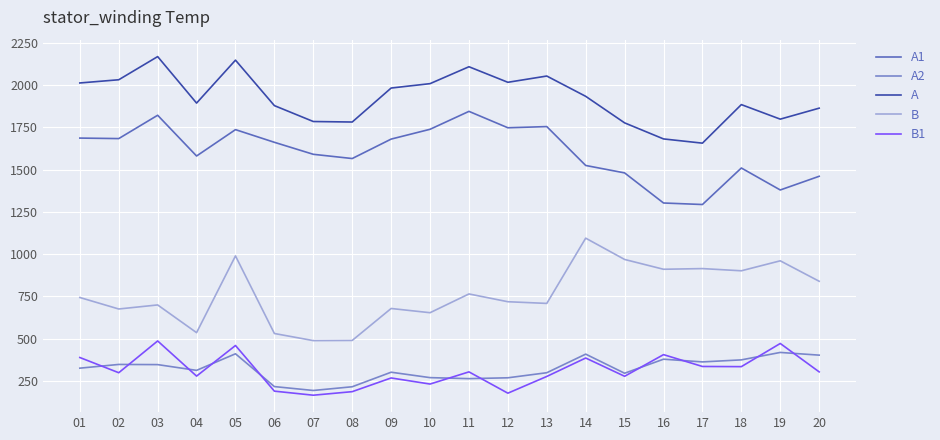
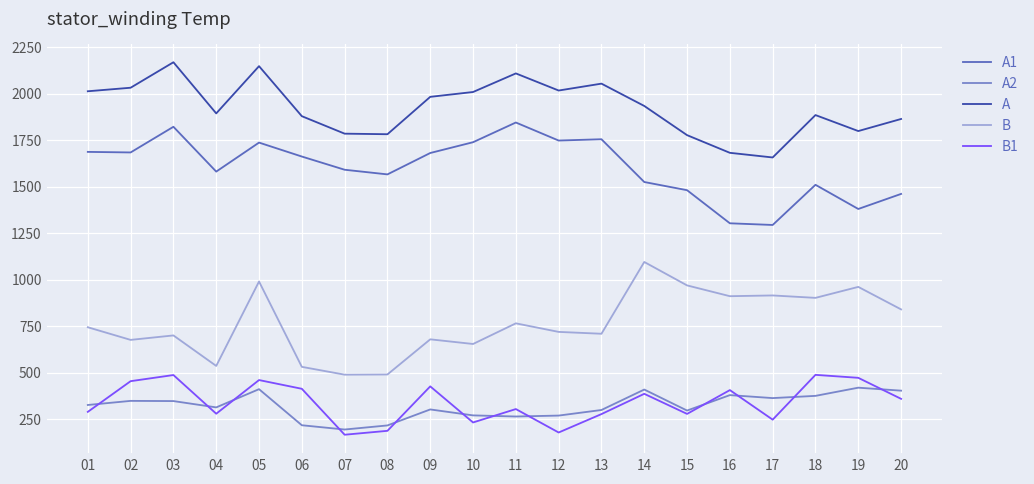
  {
    "B1": {
-     "01": 390,
-     "02": 300,
+     "01": 290,
+     "02": 450,
      "03": 490,
      "04": 280,
      "05": 460,
-     "06": 190,
+     "06": 410,
      "07": 170,
      "08": 190,
-     "09": 270,
+     "09": 430,
      "10": 230,
      "11": 300,
      "12": 180,
      "13": 280,
      "14": 390,
      "15": 280,
      "16": 410,
-     "17": 340,
-     "18": 340,
+     "17": 250,
+     "18": 490,
      "19": 470,
-     "20": 300
+     "20": 360
    }
  }
